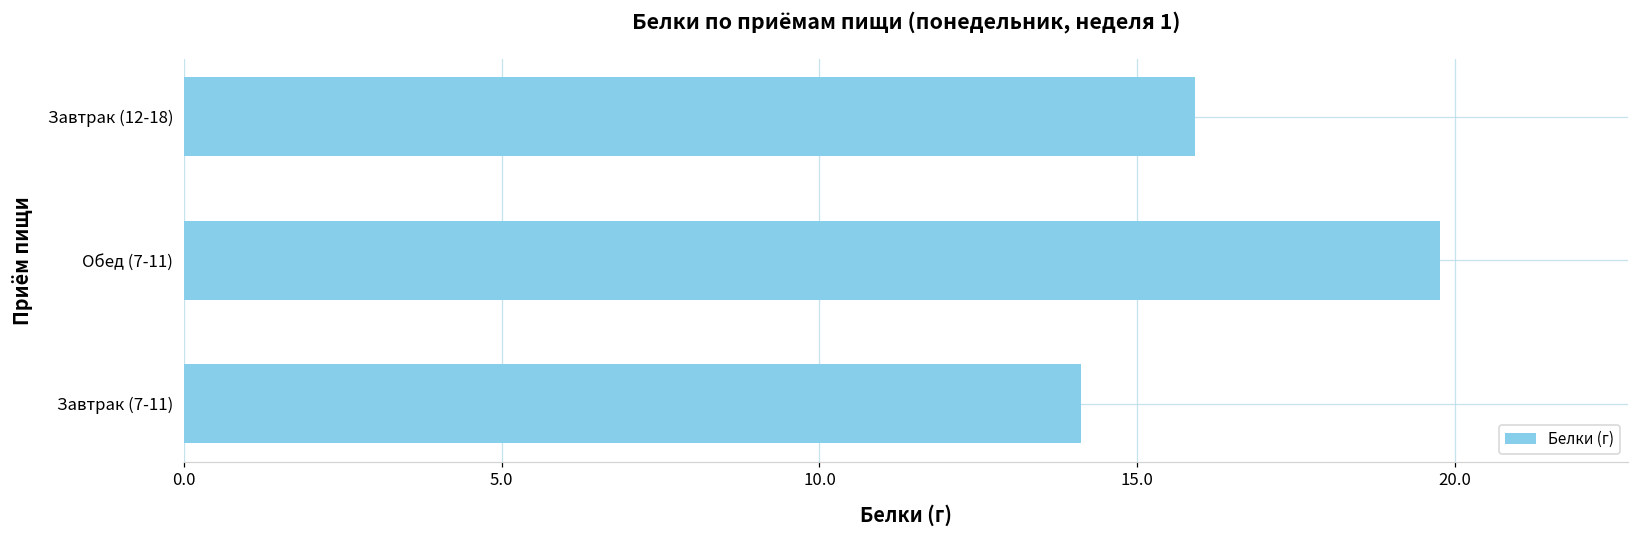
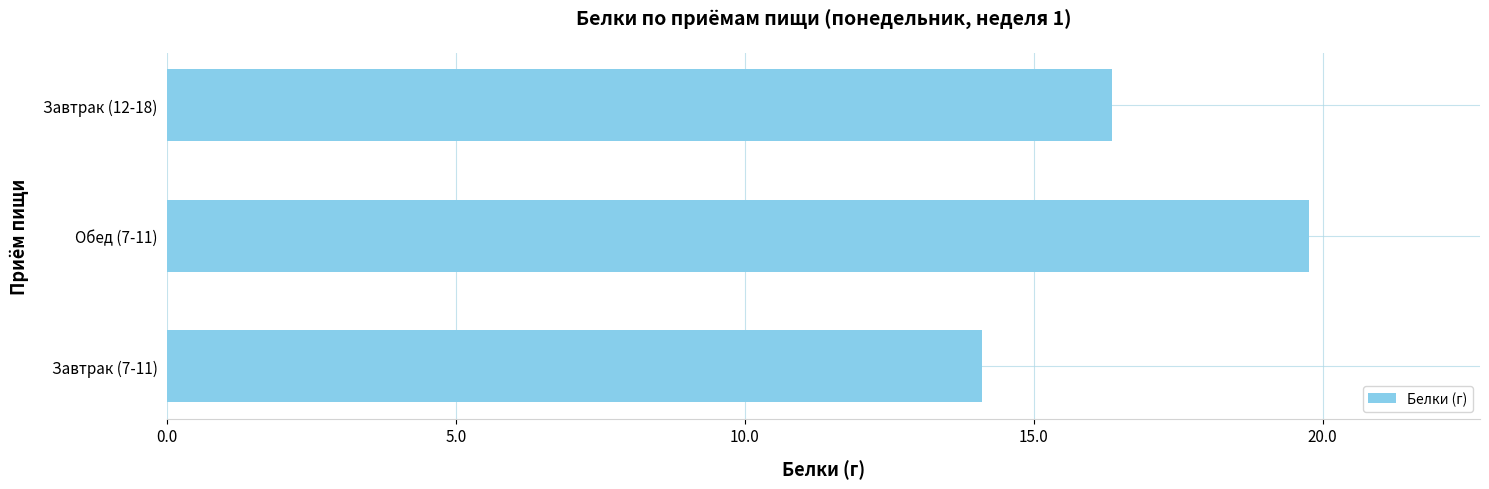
  {
-   "Завтрак (12-18)": 15.9,
+   "Завтрак (12-18)": 16.4,
    "Обед (7-11)": 19.8,
    "Завтрак (7-11)": 14.1
  }
